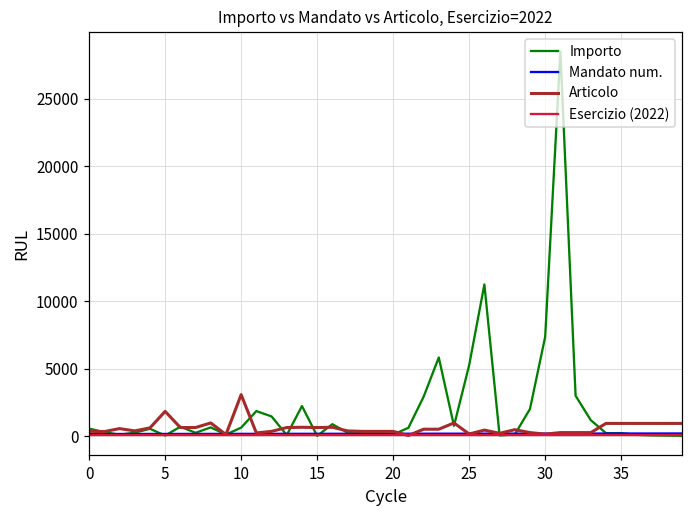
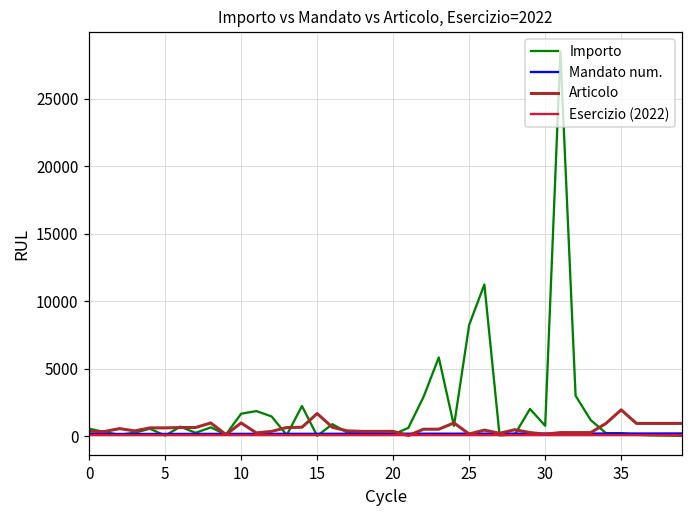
  {
    "Importo": {
-     "10": 600,
-     "25": 5300,
-     "30": 7400
+     "10": 1700,
+     "25": 8200,
+     "30": 800
    },
    "Articolo": {
-     "5": 1800,
-     "10": 3100,
-     "15": 600,
-     "35": 900
+     "5": 600,
+     "10": 1000,
+     "15": 1700,
+     "35": 2000
    }
  }
